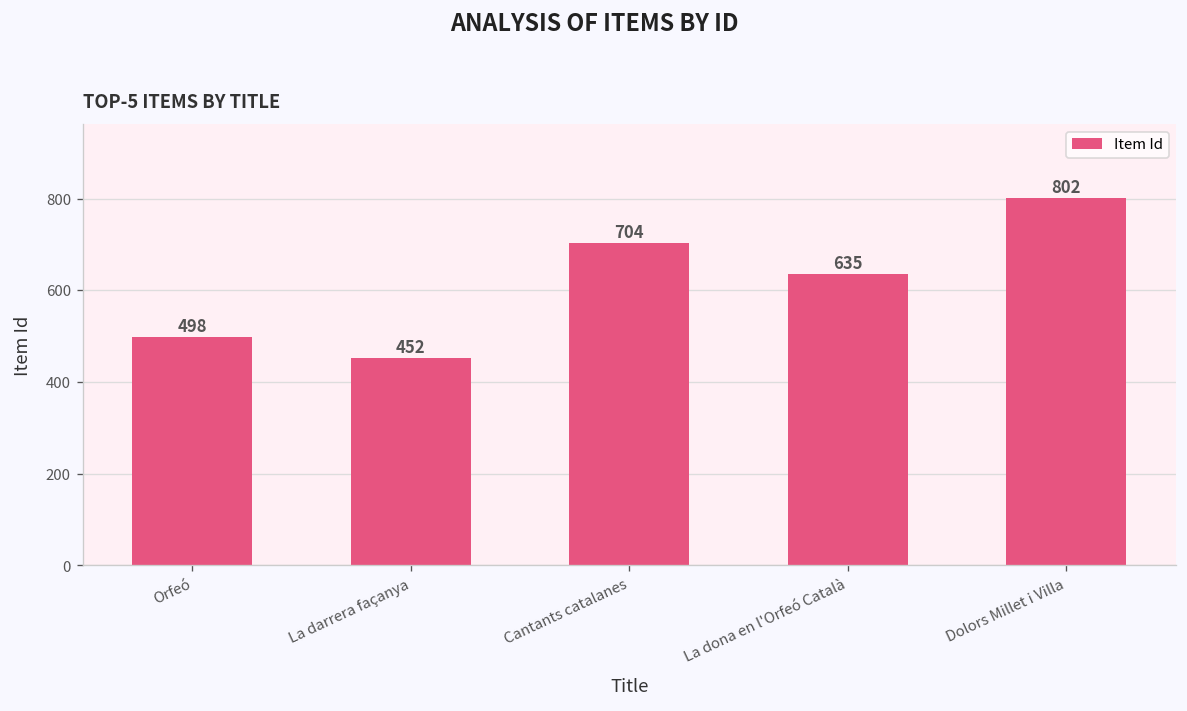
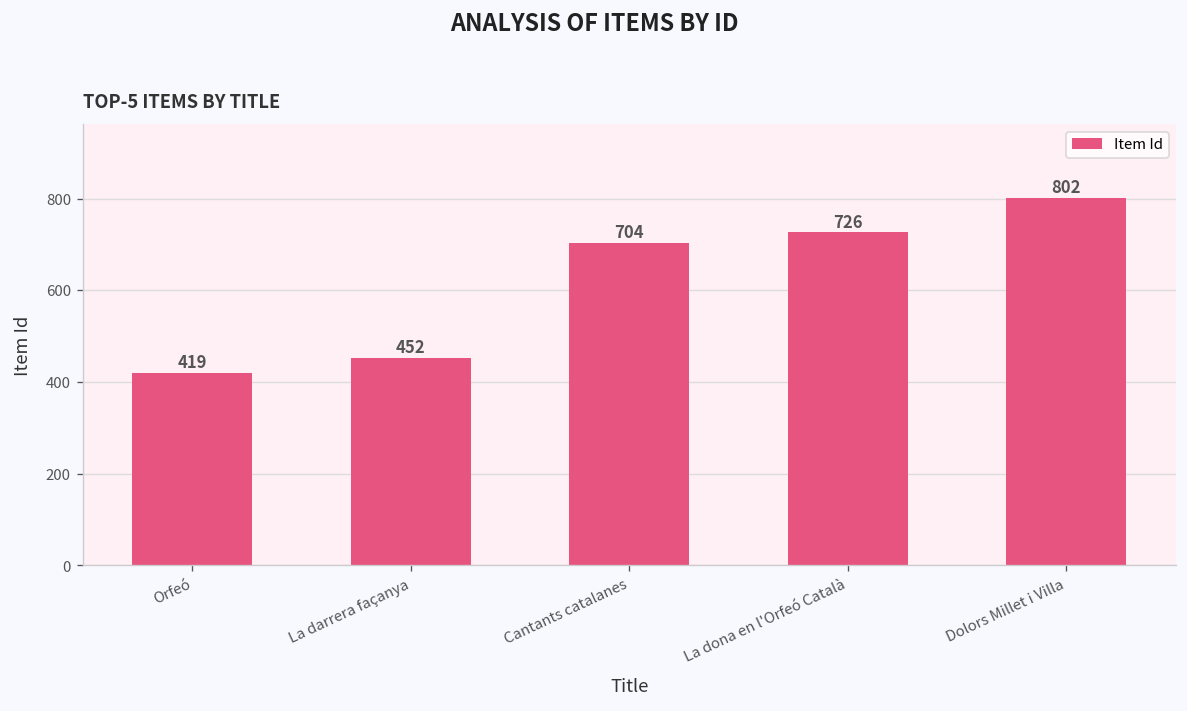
  {
-   "Orfeó": 498,
+   "Orfeó": 419,
    "La darrera façanya": 452,
    "Cantants catalanes": 704,
-   "La dona en l'Orfeó Català": 635,
+   "La dona en l'Orfeó Català": 726,
    "Dolors Millet i Villa": 802
  }
